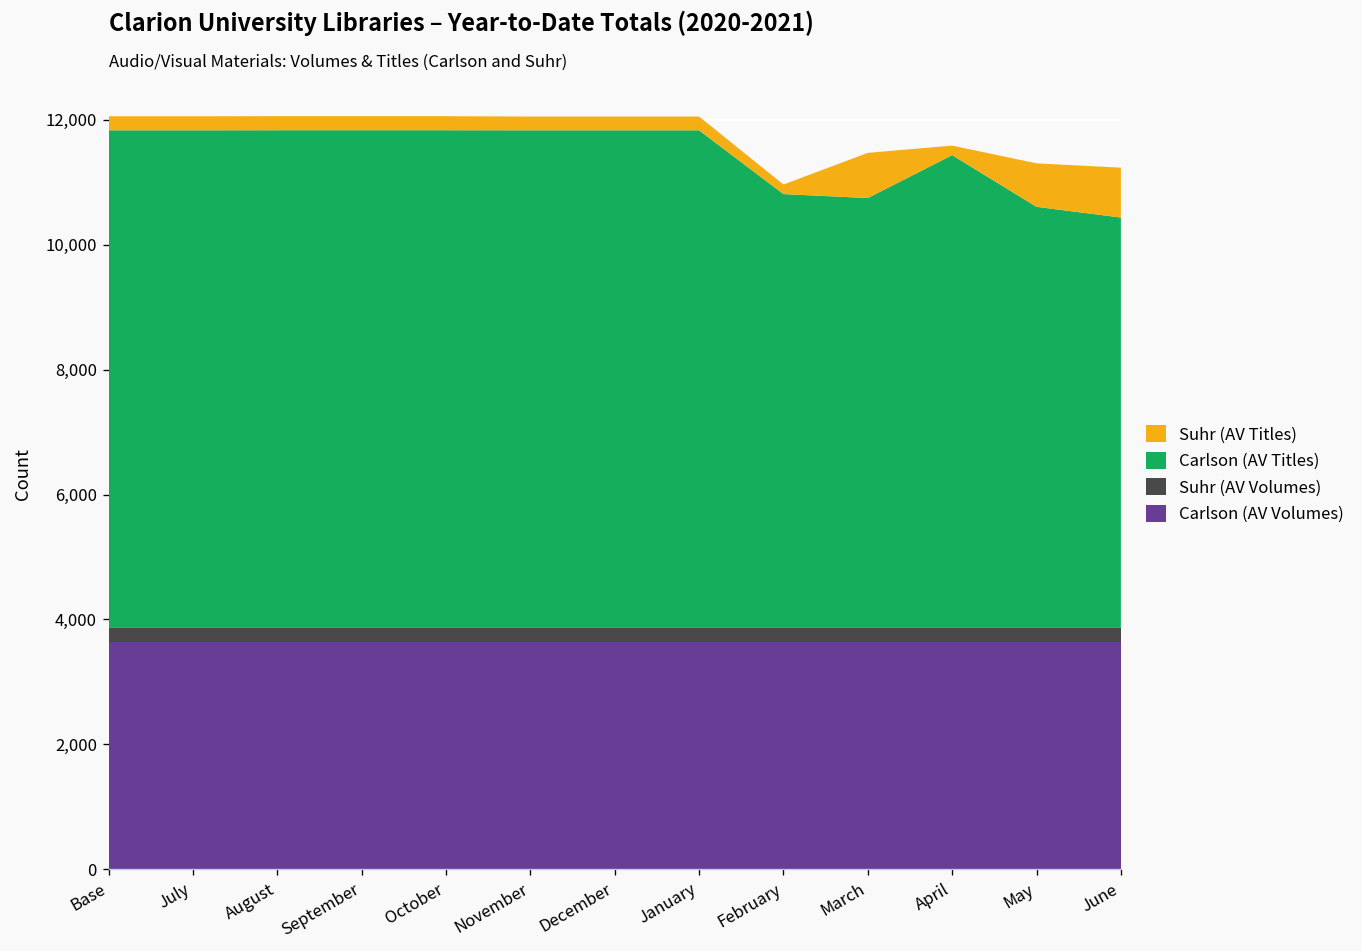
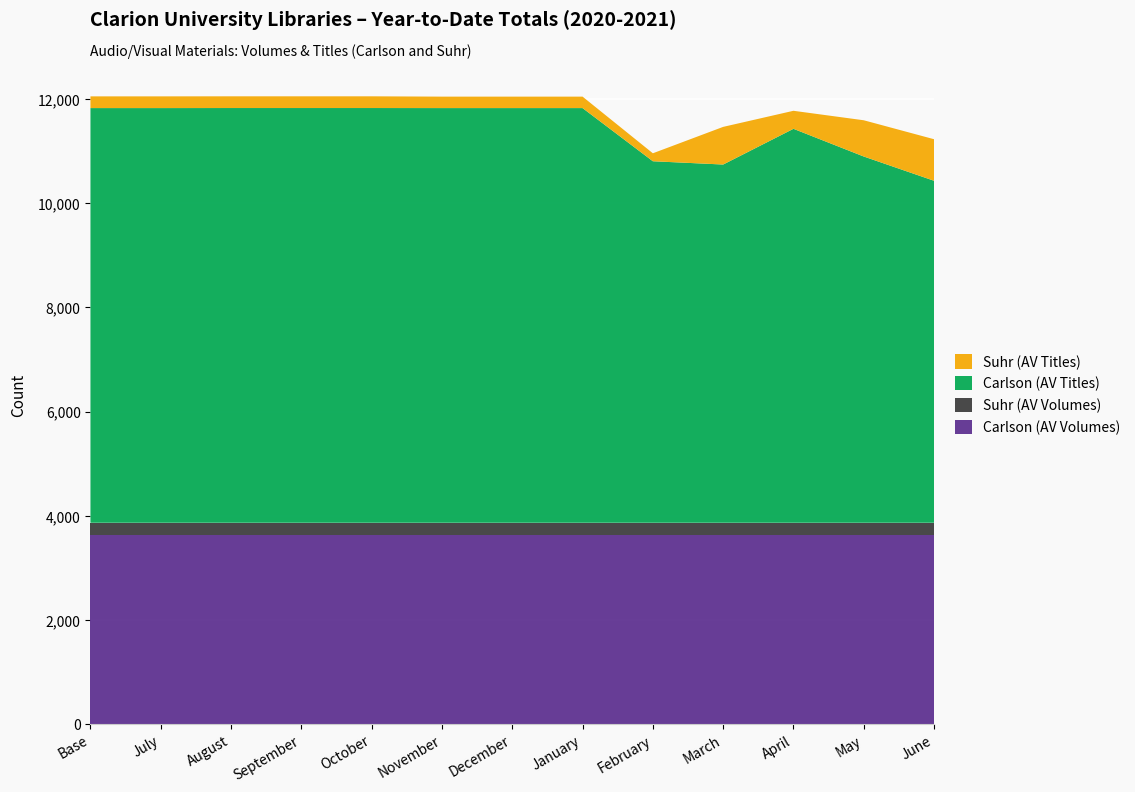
  {
    "Carlson (AV Volumes)": {
      "Base": "3,600",
      "July": "3,600",
      "August": "3,600",
      "September": "3,600",
      "October": "3,600",
      "November": "3,600",
      "December": "3,600",
      "January": "3,600",
      "February": "3,600",
      "March": "3,600",
      "April": "3,600",
      "May": "3,600",
      "June": "3,600"
    },
    "Suhr (AV Volumes)": {
      "Base": "200",
      "July": "200",
      "August": "200",
      "September": "200",
      "October": "200",
      "November": "200",
      "December": "200",
      "January": "200",
      "February": "200",
      "March": "200",
      "April": "200",
      "May": "200",
      "June": "200"
    },
    "Carlson (AV Titles)": {
      "Base": "8,000",
      "July": "8,000",
      "August": "8,000",
      "September": "8,000",
      "October": "8,000",
      "November": "8,000",
      "December": "8,000",
      "January": "8,000",
      "February": "6,900",
      "March": "6,900",
      "April": "7,600",
-     "May": "6,700",
+     "May": "7,000",
      "June": "6,600"
    },
    "Suhr (AV Titles)": {
      "Base": "200",
      "July": "200",
      "August": "200",
      "September": "200",
      "October": "200",
      "November": "200",
      "December": "200",
      "January": "200",
      "February": "200",
      "March": "700",
-     "April": "200",
+     "April": "300",
      "May": "700",
      "June": "800"
    }
  }
